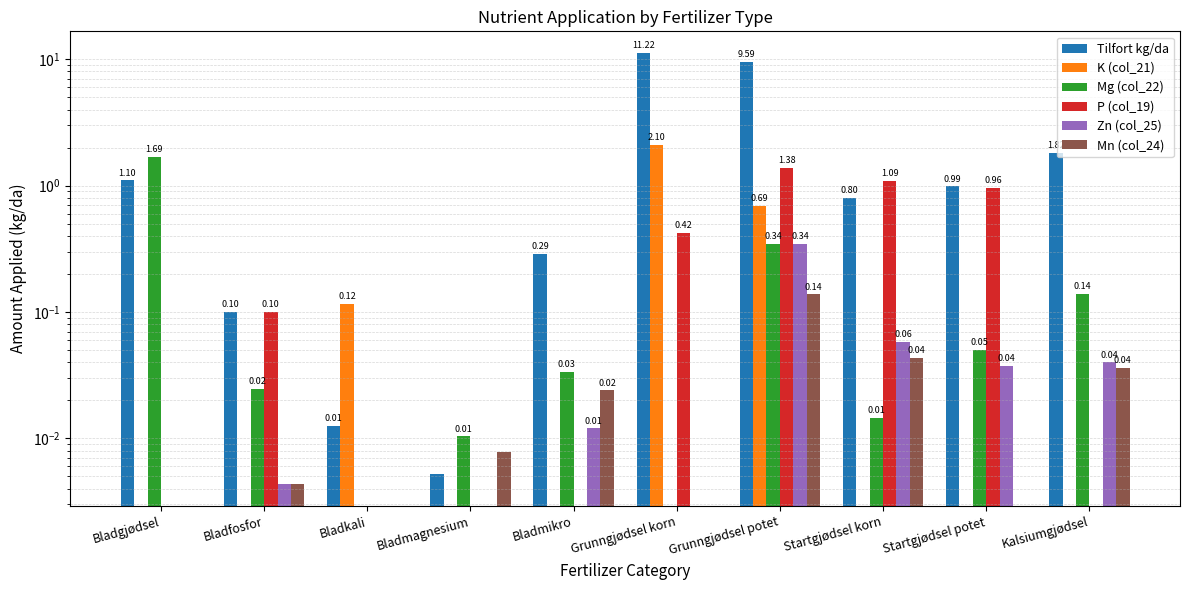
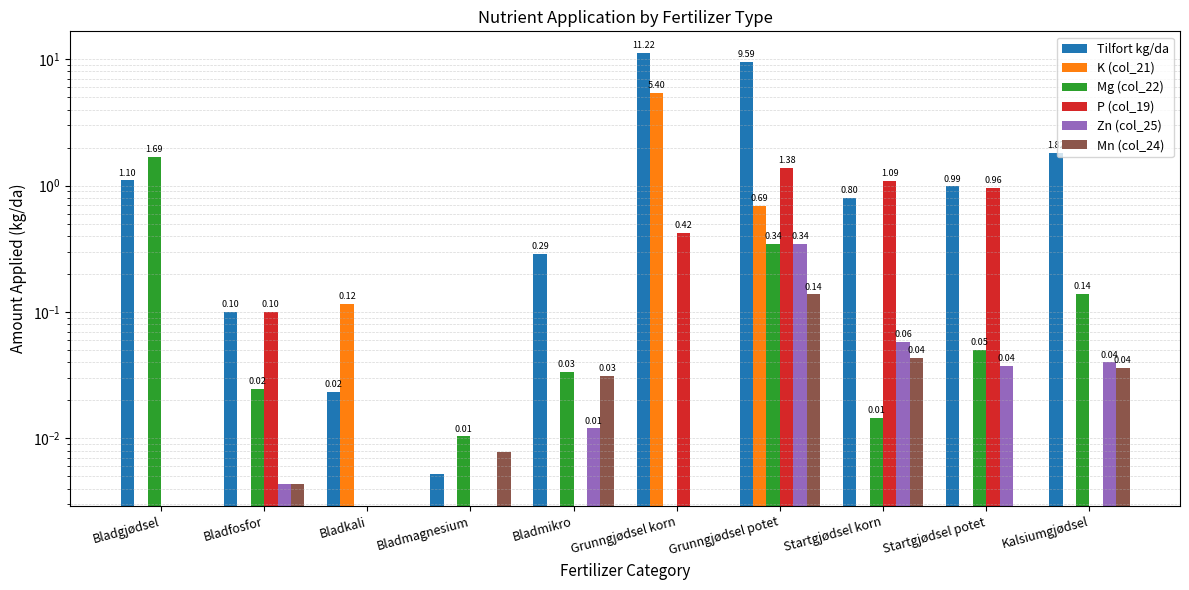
  {
    "Tilfort kg/da": {
      "Bladgjødsel": 1.10,
      "Bladfosfor": 0.10,
-     "Bladkali": 0.01,
+     "Bladkali": 0.02,
      "Bladmikro": 0.29,
      "Grunngjødsel korn": 11.22,
      "Grunngjødsel potet": 9.59,
      "Startgjødsel korn": 0.80,
      "Startgjødsel potet": 0.99
    },
    "K (col_21)": {
      "Bladkali": 0.12,
-     "Grunngjødsel korn": 2.10,
+     "Grunngjødsel korn": 5.40,
      "Grunngjødsel potet": 0.69
    },
    "Mg (col_22)": {
      "Bladgjødsel": 1.69,
      "Bladfosfor": 0.02,
      "Bladmagnesium": 0.01,
      "Bladmikro": 0.03,
      "Grunngjødsel potet": 0.34,
      "Startgjødsel korn": 0.01,
      "Startgjødsel potet": 0.05,
      "Kalsiumgjødsel": 0.14
    },
    "P (col_19)": {
      "Bladfosfor": 0.10,
      "Grunngjødsel korn": 0.42,
      "Grunngjødsel potet": 1.38,
      "Startgjødsel korn": 1.09,
      "Startgjødsel potet": 0.96
    },
    "Zn (col_25)": {
      "Bladmikro": 0.01,
      "Grunngjødsel potet": 0.34,
      "Startgjødsel korn": 0.06,
      "Startgjødsel potet": 0.04,
      "Kalsiumgjødsel": 0.04
    },
    "Mn (col_24)": {
-     "Bladmikro": 0.02,
+     "Bladmikro": 0.03,
      "Grunngjødsel potet": 0.14,
      "Startgjødsel korn": 0.04,
      "Kalsiumgjødsel": 0.04
    }
  }
